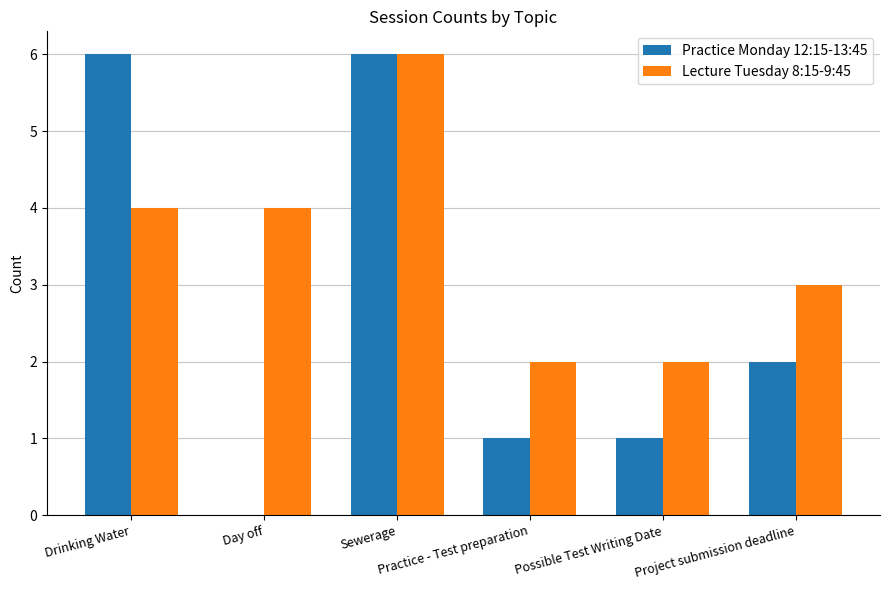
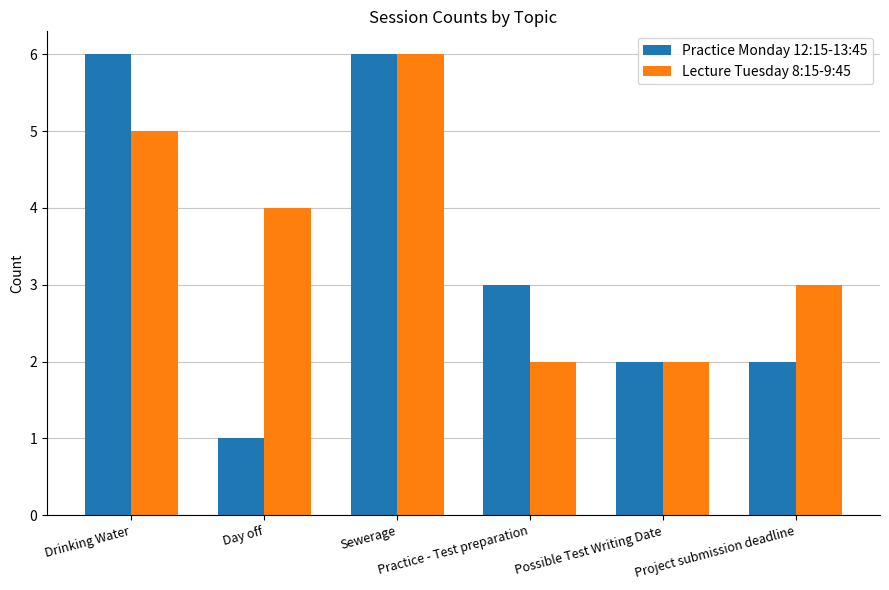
  {
    "Practice Monday 12:15-13:45": {
      "Drinking Water": 6,
-     "Day off": 0,
+     "Day off": 1,
      "Sewerage": 6,
-     "Practice - Test preparation": 1,
-     "Possible Test Writing Date": 1,
+     "Practice - Test preparation": 3,
+     "Possible Test Writing Date": 2,
      "Project submission deadline": 2
    },
    "Lecture Tuesday 8:15-9:45": {
-     "Drinking Water": 4,
+     "Drinking Water": 5,
      "Day off": 4,
      "Sewerage": 6,
      "Practice - Test preparation": 2,
      "Possible Test Writing Date": 2,
      "Project submission deadline": 3
    }
  }
